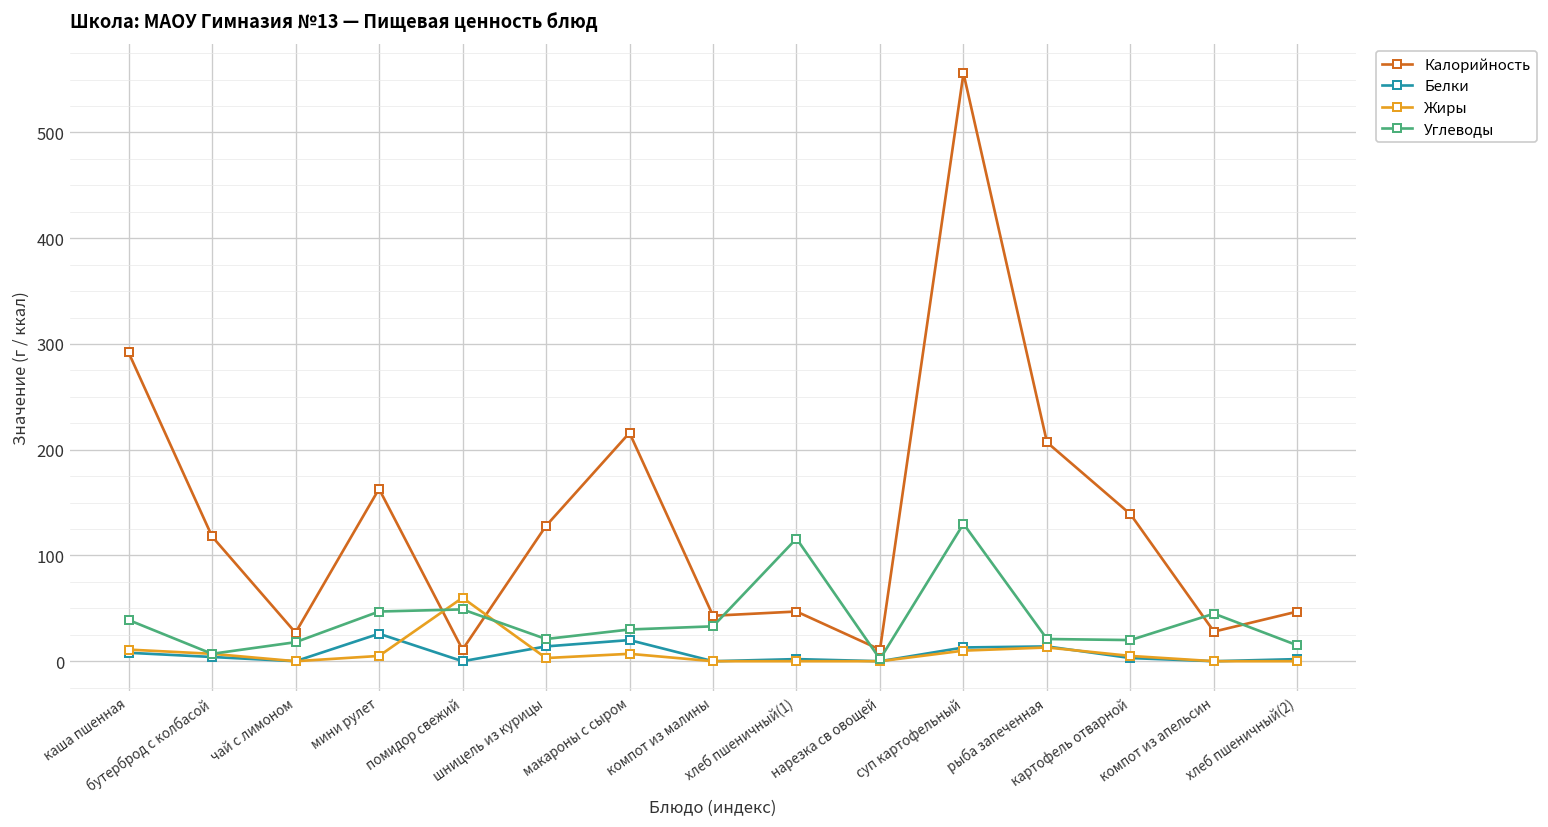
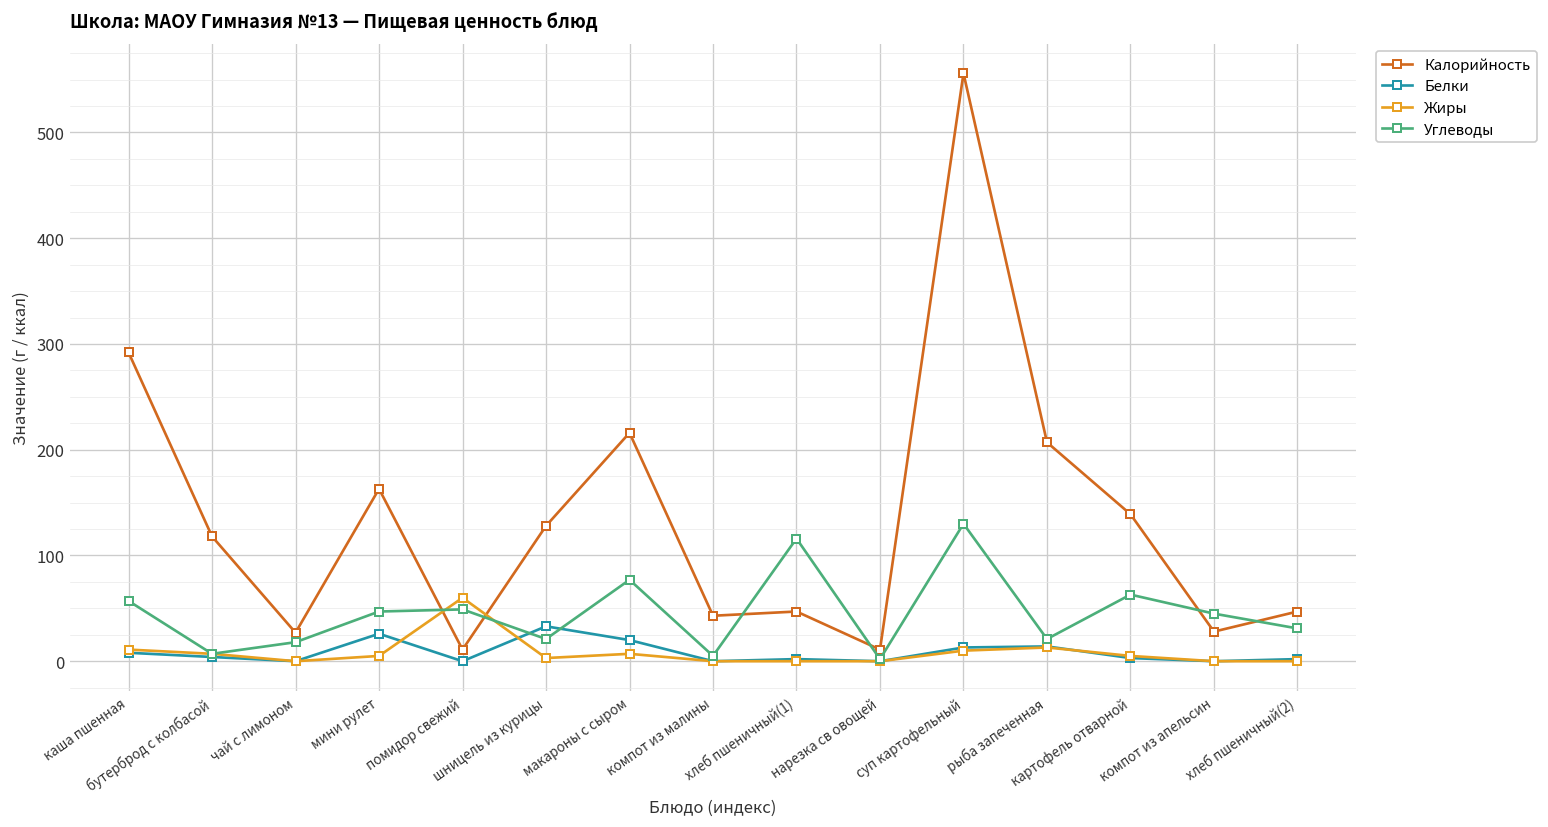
  {
    "Белки": {
      "каша пшенная": 10,
      "бутерброд с колбасой": 0,
      "мини рулет": 30,
      "помидор свежий": 0,
-     "шницель из курицы": 10,
+     "шницель из курицы": 30,
      "макароны с сыром": 20,
      "суп картофельный": 10
    },
    "Углеводы": {
-     "каша пшенная": 40,
+     "каша пшенная": 60,
      "чай с лимоном": 20,
      "мини рулет": 50,
      "помидор свежий": 50,
      "шницель из курицы": 20,
-     "макароны с сыром": 30,
-     "компот из малины": 30,
+     "макароны с сыром": 80,
+     "компот из малины": 10,
      "хлеб пшеничный(1)": 120,
      "суп картофельный": 130,
      "рыба запеченная": 20,
-     "картофель отварной": 20,
+     "картофель отварной": 60,
      "компот из апельсин": 50,
-     "хлеб пшеничный(2)": 20
+     "хлеб пшеничный(2)": 30
    }
  }
